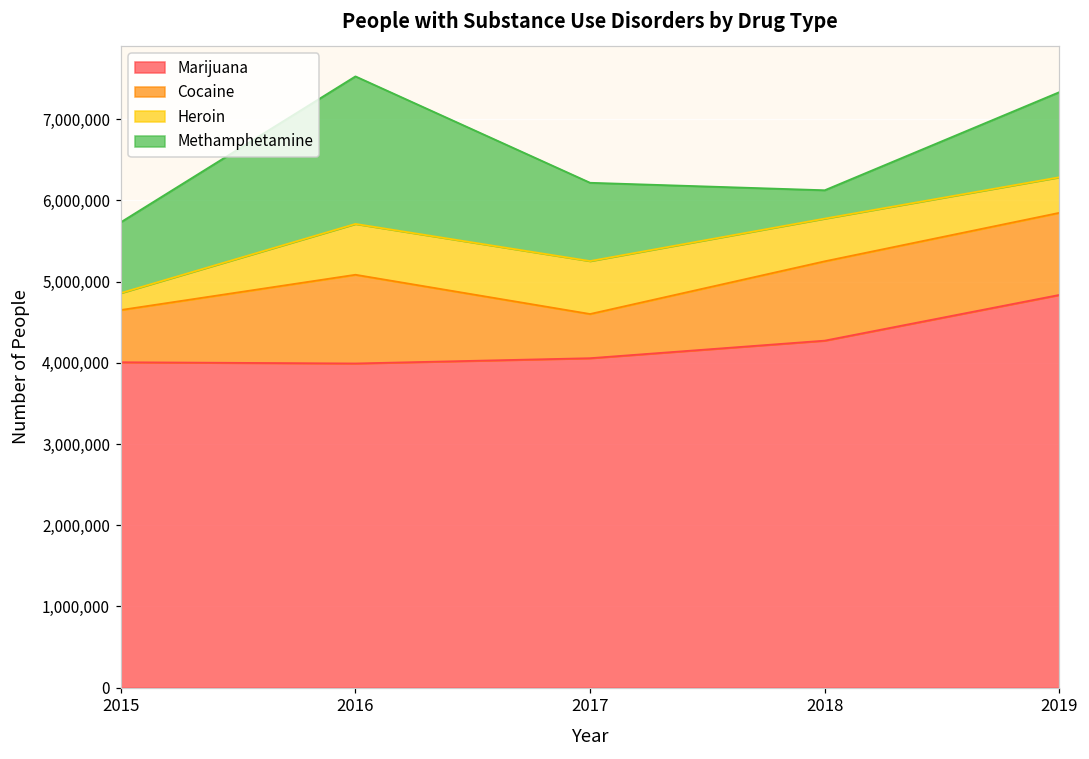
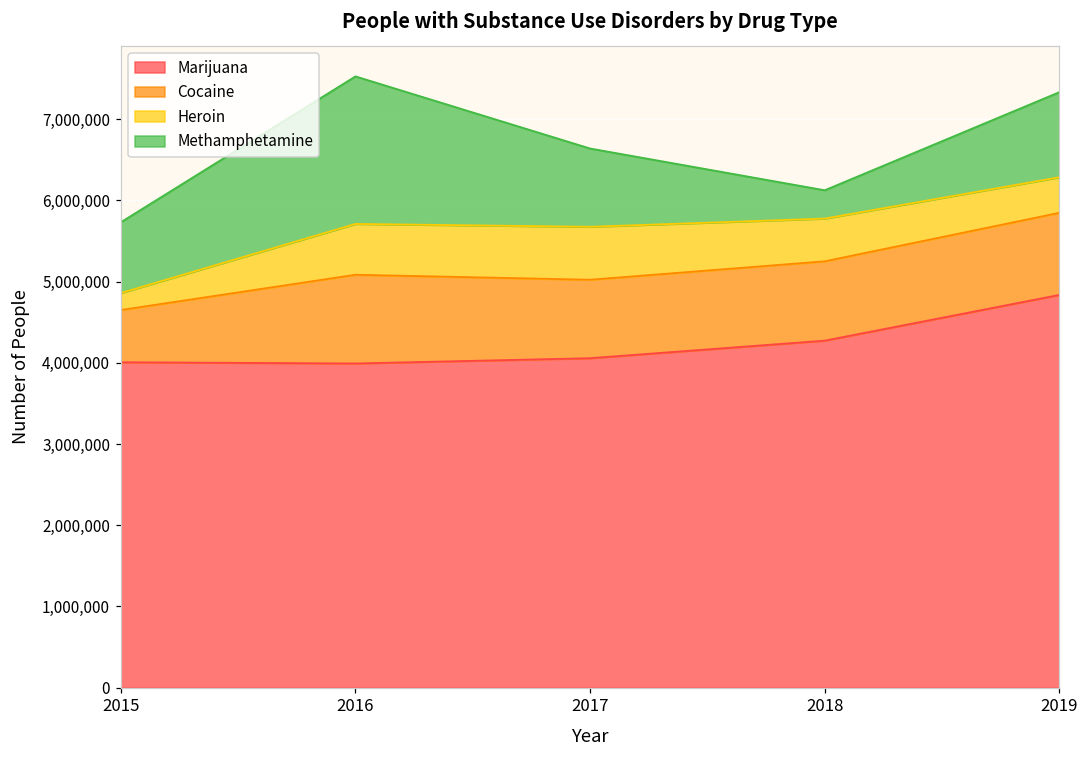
  {
    "Marijuana": {
      "2015": "4,000,000",
      "2016": "4,000,000",
      "2017": "4,100,000",
      "2018": "4,300,000",
      "2019": "4,800,000"
    },
    "Cocaine": {
      "2015": "600,000",
      "2016": "1,100,000",
-     "2017": "500,000",
+     "2017": "1,000,000",
      "2018": "1,000,000",
      "2019": "1,000,000"
    },
    "Heroin": {
      "2015": "200,000",
      "2016": "600,000",
      "2017": "700,000",
      "2018": "500,000",
      "2019": "400,000"
    },
    "Methamphetamine": {
      "2015": "900,000",
      "2016": "1,800,000",
      "2017": "1,000,000",
      "2018": "300,000",
      "2019": "1,000,000"
    }
  }
